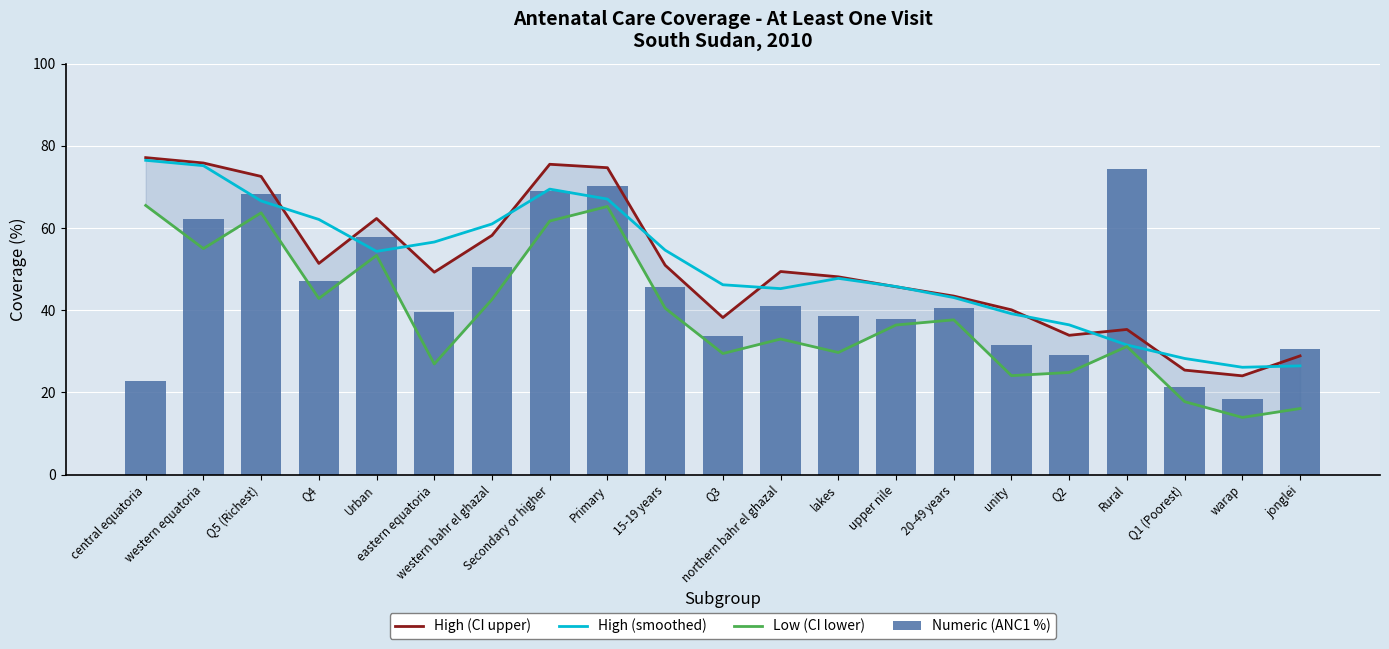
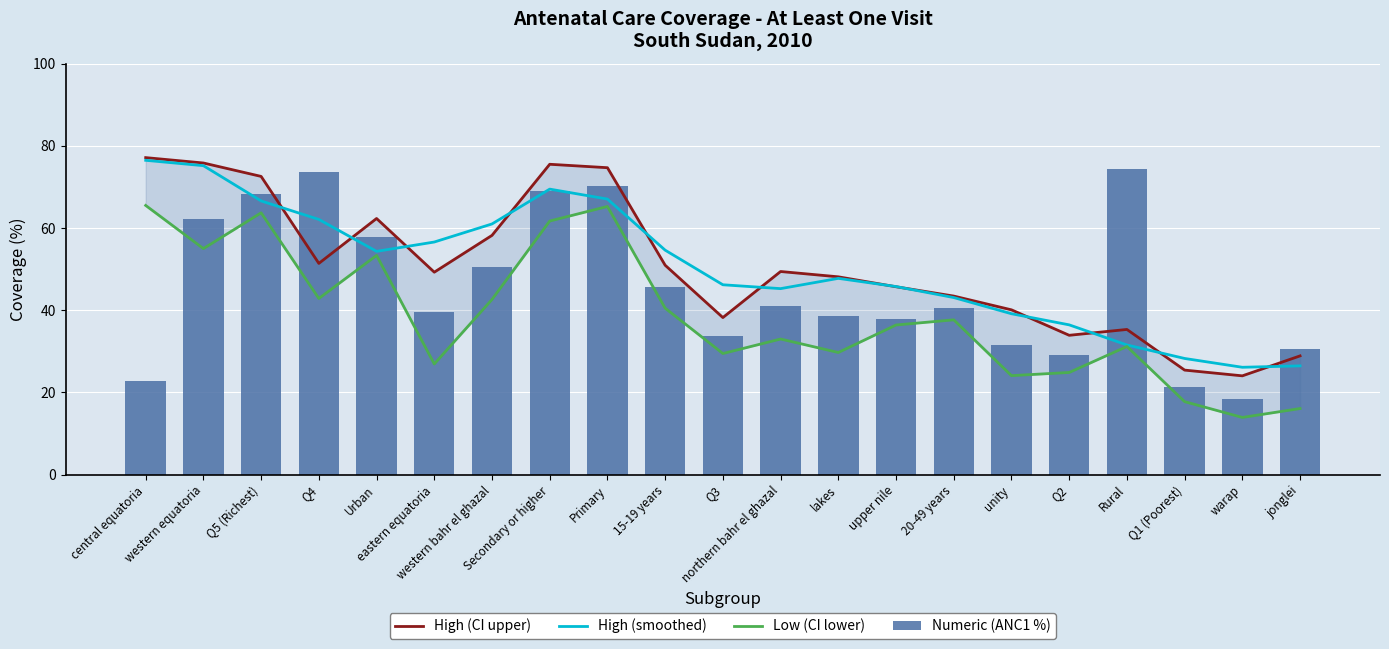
  {
    "High (CI upper)": {
      "central equatoria": 77,
      "western equatoria": 76,
      "Q5 (Richest)": 73,
      "Q4": 51,
      "Urban": 62,
      "eastern equatoria": 49,
      "western bahr el ghazal": 58,
      "Secondary or higher": 76,
      "Primary": 75,
      "15-19 years": 51,
      "Q3": 38,
      "northern bahr el ghazal": 49,
      "unity": 40,
      "Q2": 34,
      "Rural": 35,
      "Q1 (Poorest)": 25,
      "warap": 24,
      "jonglei": 29
    },
    "Numeric (ANC1 %)": {
      "central equatoria": 23,
      "western equatoria": 62,
      "Q5 (Richest)": 68,
-     "Q4": 47,
+     "Q4": 74,
      "Urban": 58,
      "eastern equatoria": 40,
      "western bahr el ghazal": 50,
      "Secondary or higher": 69,
      "Primary": 70,
      "15-19 years": 46,
      "Q3": 34,
      "northern bahr el ghazal": 41,
      "lakes": 39,
      "upper nile": 38,
      "20-49 years": 41,
      "unity": 32,
      "Q2": 29,
      "Rural": 74,
      "Q1 (Poorest)": 21,
      "warap": 18,
      "jonglei": 31
    },
    "High (smoothed)": {
      "central equatoria": 76,
      "western equatoria": 75,
      "Q5 (Richest)": 67,
      "Q4": 62,
      "Urban": 54,
      "eastern equatoria": 57,
      "western bahr el ghazal": 61,
      "Secondary or higher": 69,
      "Primary": 67,
      "15-19 years": 55,
      "Q3": 46,
      "northern bahr el ghazal": 45,
      "unity": 39,
      "Q2": 36,
      "Q1 (Poorest)": 28,
      "warap": 26,
      "jonglei": 26
    },
    "Low (CI lower)": {
      "central equatoria": 65,
      "western equatoria": 55,
      "Q5 (Richest)": 64,
      "Q4": 43,
      "Urban": 53,
      "eastern equatoria": 27,
      "western bahr el ghazal": 43,
      "Secondary or higher": 62,
      "Primary": 65,
      "15-19 years": 40,
      "Q3": 29,
      "northern bahr el ghazal": 33,
      "lakes": 30,
      "upper nile": 36,
      "20-49 years": 38,
      "unity": 24,
      "Q2": 25,
      "Q1 (Poorest)": 18,
      "warap": 14,
      "jonglei": 16
    }
  }
